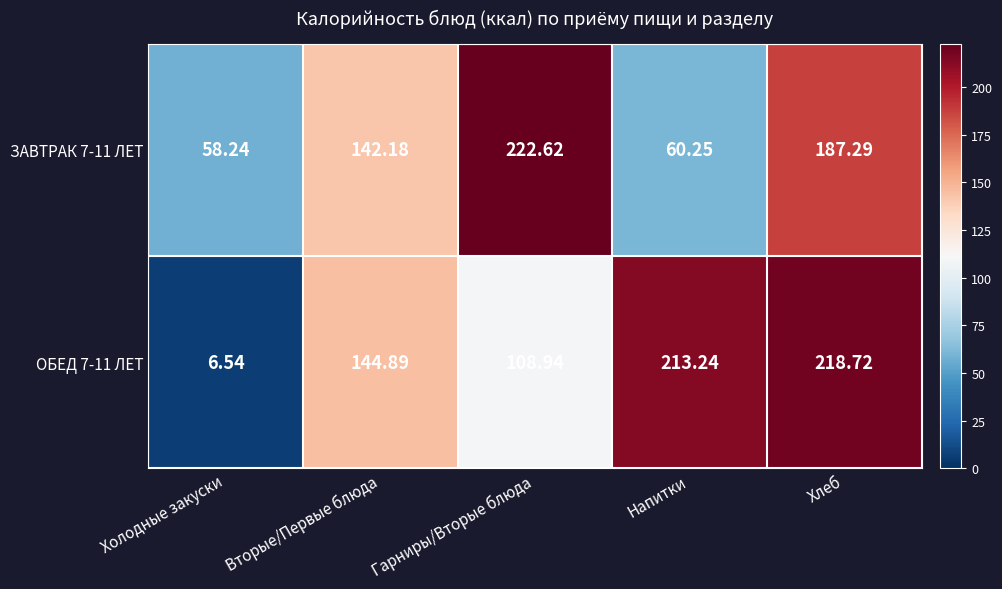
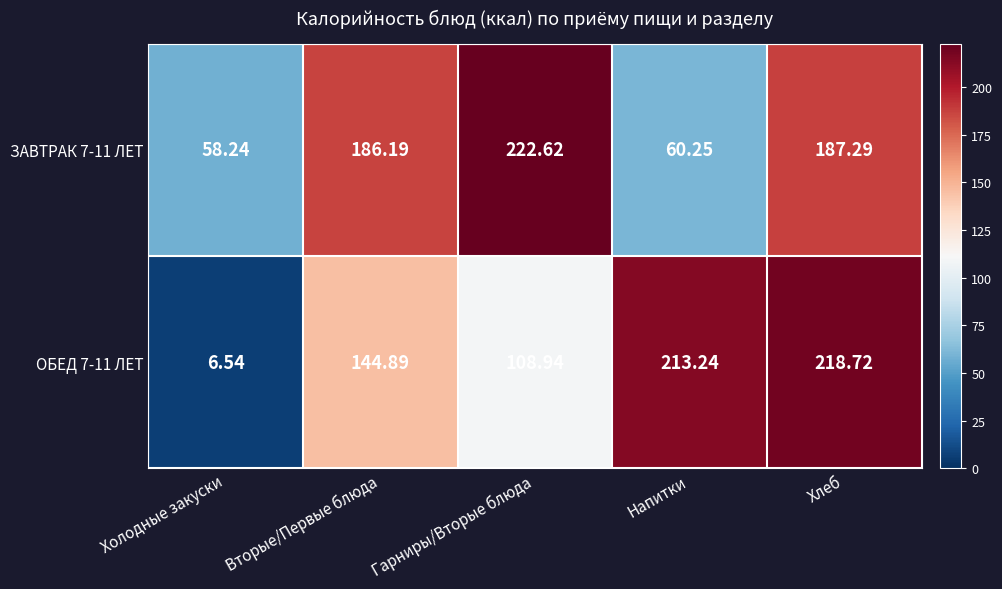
  {
    "ЗАВТРАК 7-11 ЛЕТ": {
      "Холодные закуски": 58.24,
-     "Вторые/Первые блюда": 142.18,
+     "Вторые/Первые блюда": 186.19,
      "Гарниры/Вторые блюда": 222.62,
      "Напитки": 60.25,
      "Хлеб": 187.29
    },
    "ОБЕД 7-11 ЛЕТ": {
      "Холодные закуски": 6.54,
      "Вторые/Первые блюда": 144.89,
      "Напитки": 213.24,
      "Хлеб": 218.72
    }
  }
